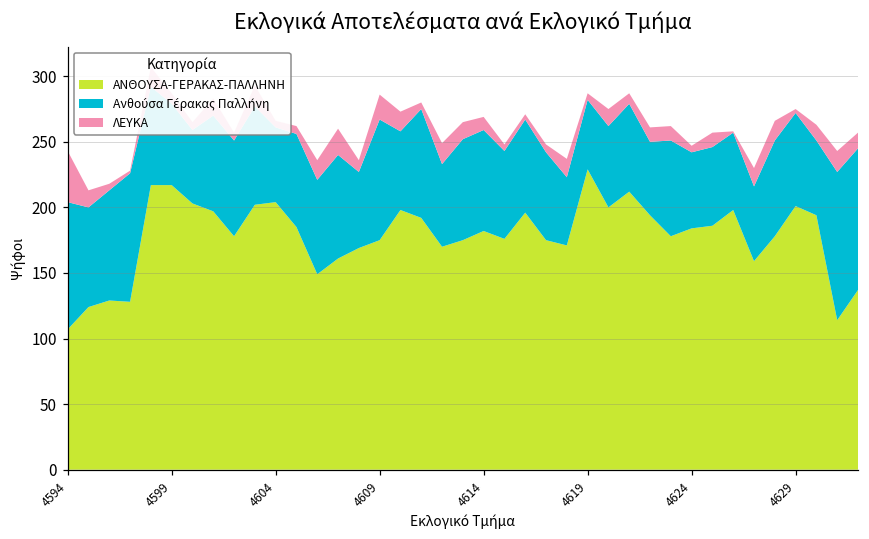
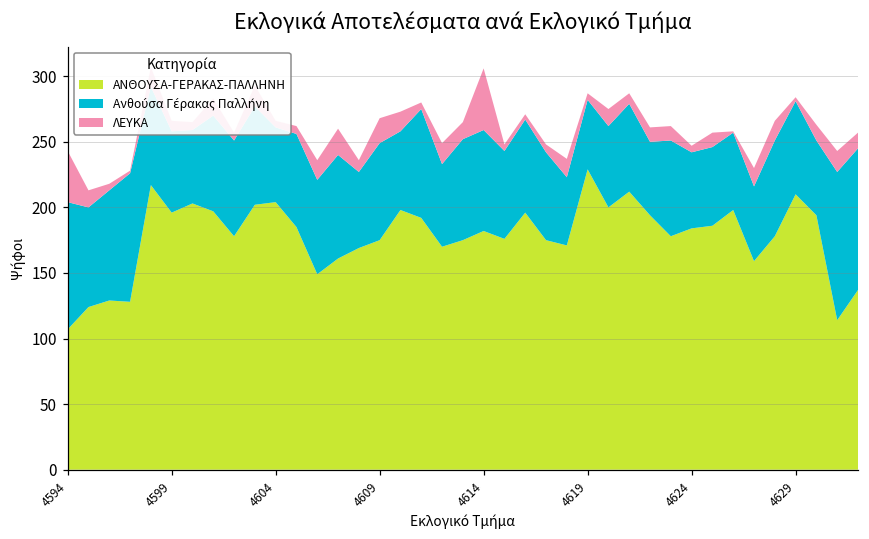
  {
    "ΑΝΘΟΥΣΑ-ΓΕΡΑΚΑΣ-ΠΑΛΛΗΝΗ": {
-     "4599": 217,
-     "4629": 201
+     "4599": 196,
+     "4629": 210
    },
    "Ανθούσα Γέρακας Παλλήνη": {
-     "4609": 92
+     "4609": 74
    },
    "ΛΕΥΚΑ": {
      "4594": 39,
      "4609": 19,
-     "4614": 10,
+     "4614": 47,
      "4619": 5,
      "4624": 5,
      "4629": 3
    }
  }
